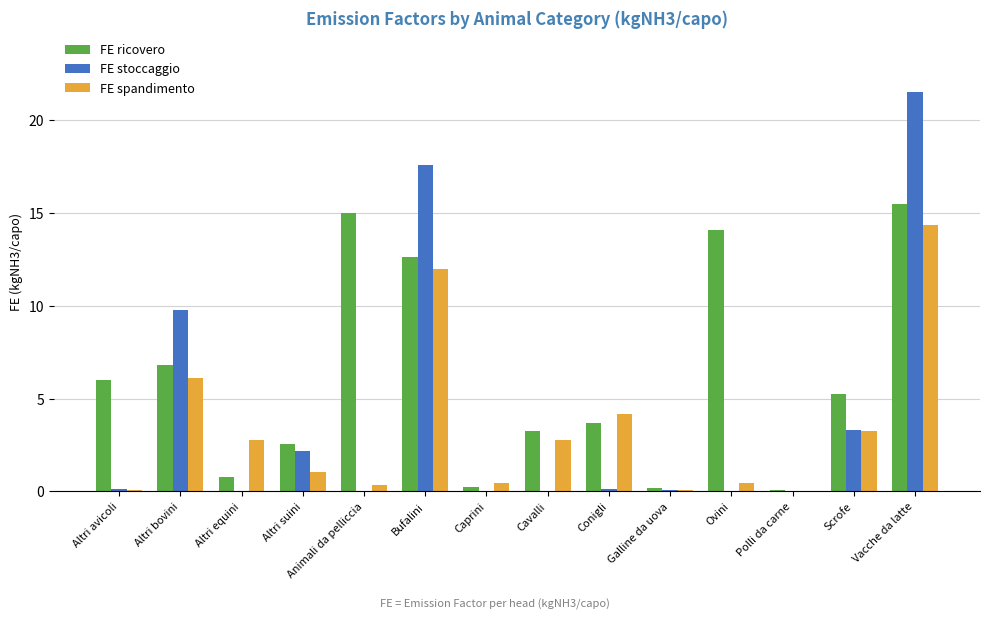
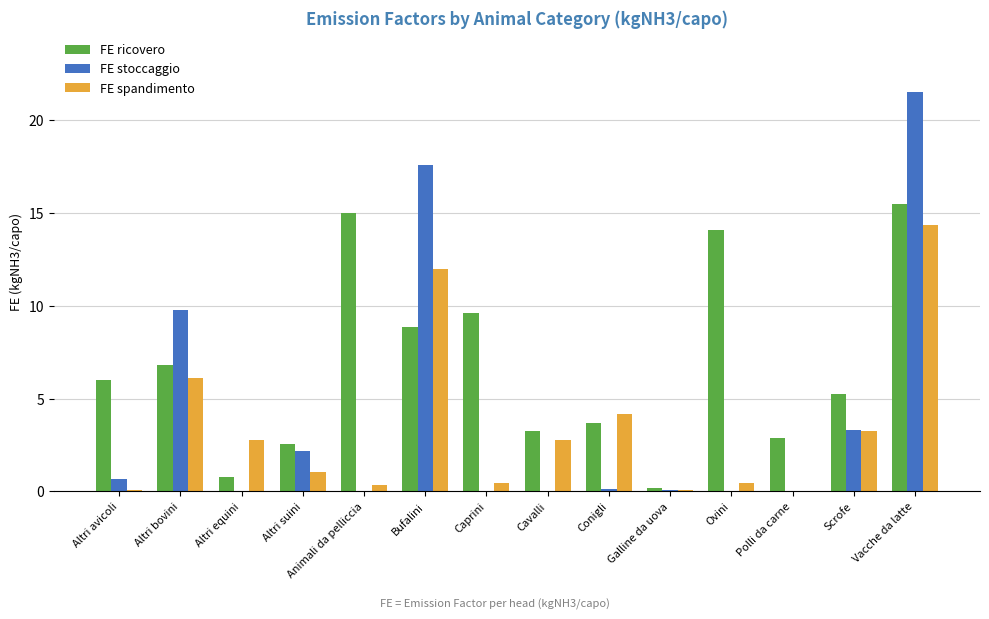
  {
    "FE ricovero": {
      "Altri avicoli": 6.0,
      "Altri bovini": 6.8,
      "Altri equini": 0.8,
      "Altri suini": 2.5,
      "Animali da pelliccia": 15.0,
-     "Bufalini": 12.6,
-     "Caprini": 0.2,
+     "Bufalini": 8.8,
+     "Caprini": 9.6,
      "Cavalli": 3.2,
      "Conigli": 3.7,
      "Galline da uova": 0.2,
      "Ovini": 14.1,
-     "Polli da carne": 0.1,
+     "Polli da carne": 2.9,
      "Scrofe": 5.3,
      "Vacche da latte": 15.5
    },
    "FE stoccaggio": {
-     "Altri avicoli": 0.1,
+     "Altri avicoli": 0.7,
      "Altri bovini": 9.7,
      "Altri equini": 0.0,
      "Altri suini": 2.2,
      "Animali da pelliccia": 0.0,
      "Bufalini": 17.6,
      "Caprini": 0.0,
      "Cavalli": 0.0,
      "Ovini": 0.0,
      "Scrofe": 3.3,
      "Vacche da latte": 21.5
    },
    "FE spandimento": {
      "Altri bovini": 6.1,
      "Altri equini": 2.7,
      "Altri suini": 1.0,
      "Animali da pelliccia": 0.3,
      "Bufalini": 12.0,
      "Caprini": 0.5,
      "Cavalli": 2.7,
      "Conigli": 4.2,
      "Ovini": 0.5,
      "Scrofe": 3.2,
      "Vacche da latte": 14.4
    }
  }
